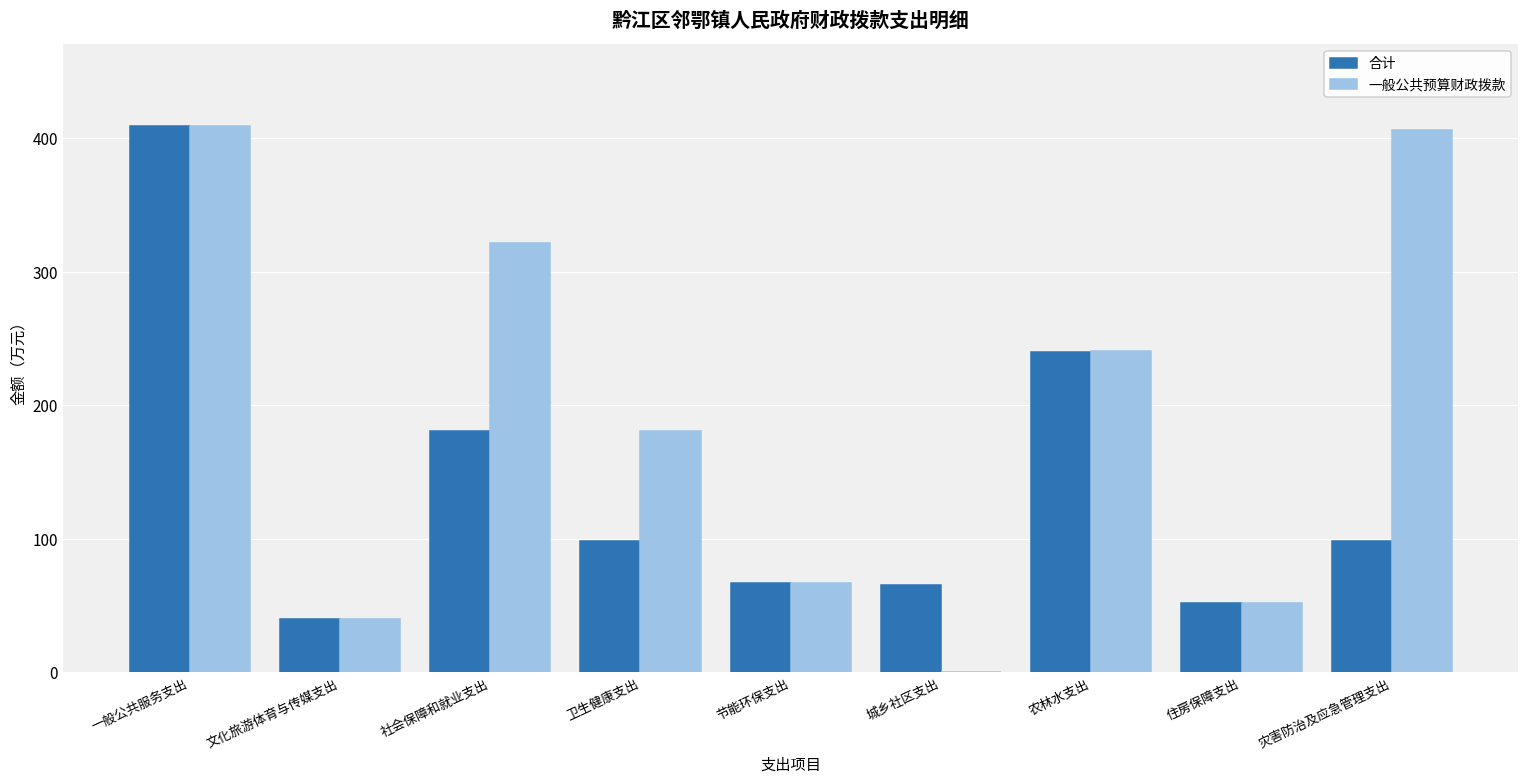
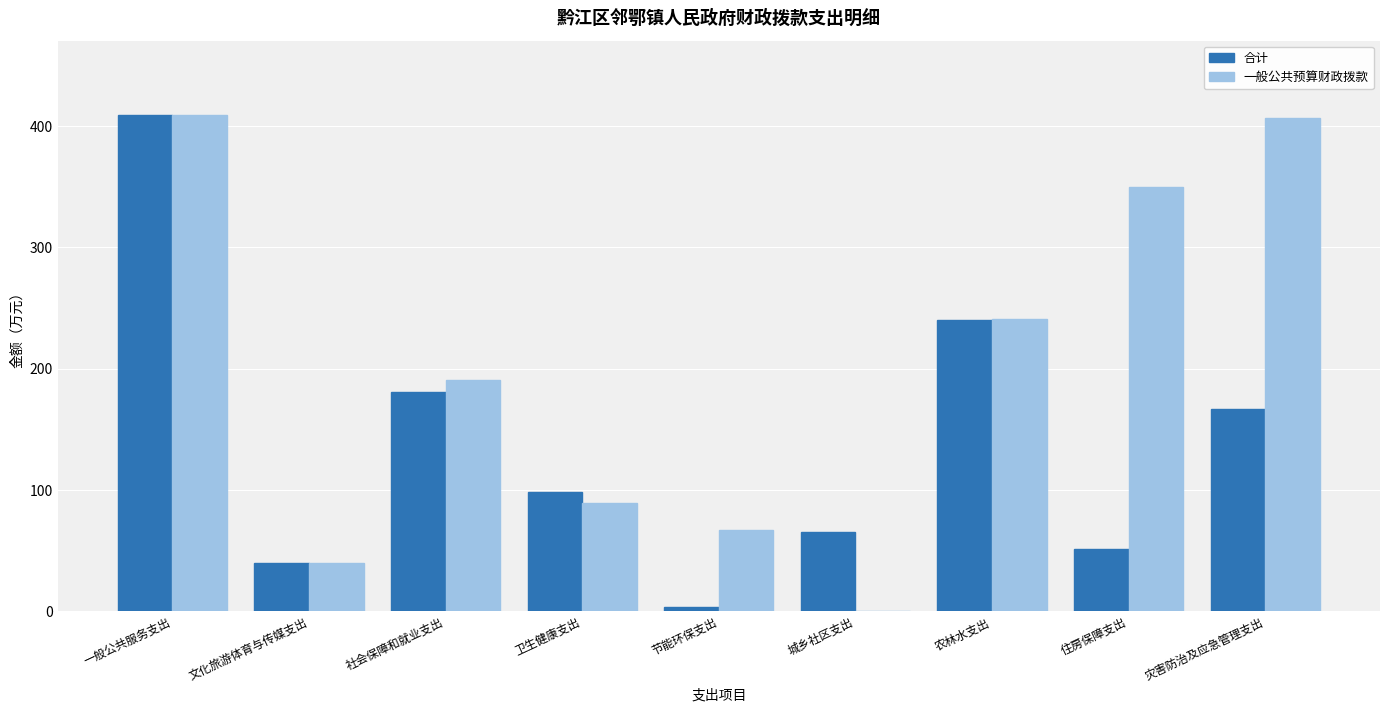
  {
    "合计": {
      "一般公共服务支出": 409,
      "文化旅游体育与传媒支出": 39,
      "社会保障和就业支出": 180,
      "卫生健康支出": 98,
-     "节能环保支出": 67,
+     "节能环保支出": 4,
      "城乡社区支出": 65,
      "农林水支出": 240,
      "住房保障支出": 51,
-     "灾害防治及应急管理支出": 98
+     "灾害防治及应急管理支出": 167
    },
    "一般公共预算财政拨款": {
      "一般公共服务支出": 409,
      "文化旅游体育与传媒支出": 39,
-     "社会保障和就业支出": 321,
-     "卫生健康支出": 180,
+     "社会保障和就业支出": 190,
+     "卫生健康支出": 89,
      "节能环保支出": 67,
      "城乡社区支出": 0,
      "农林水支出": 241,
-     "住房保障支出": 51,
+     "住房保障支出": 350,
      "灾害防治及应急管理支出": 406
    }
  }
